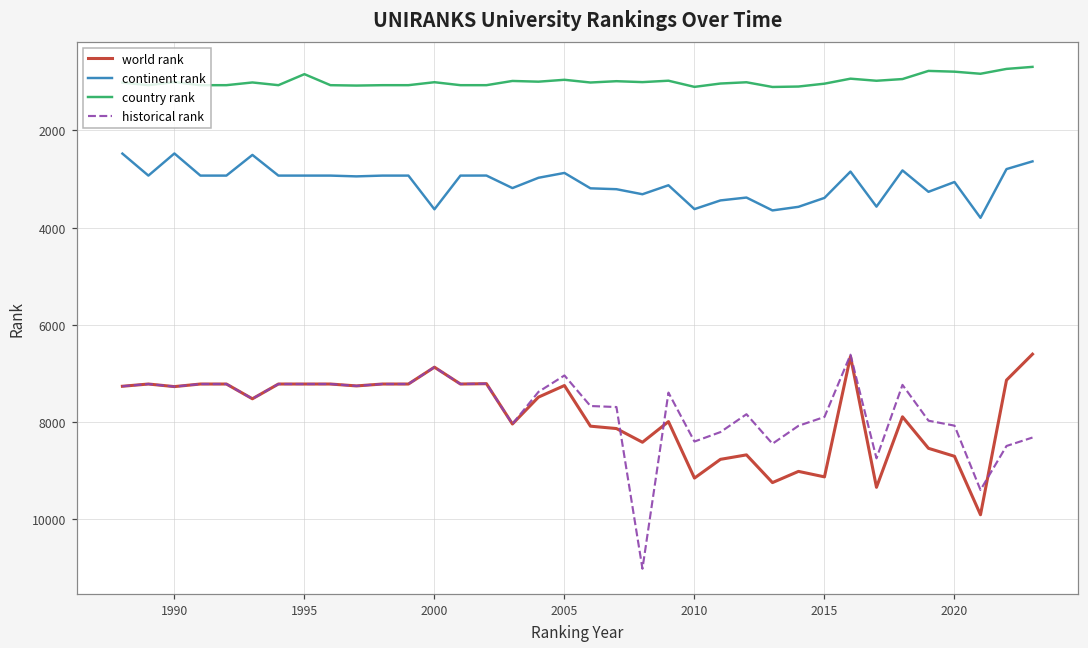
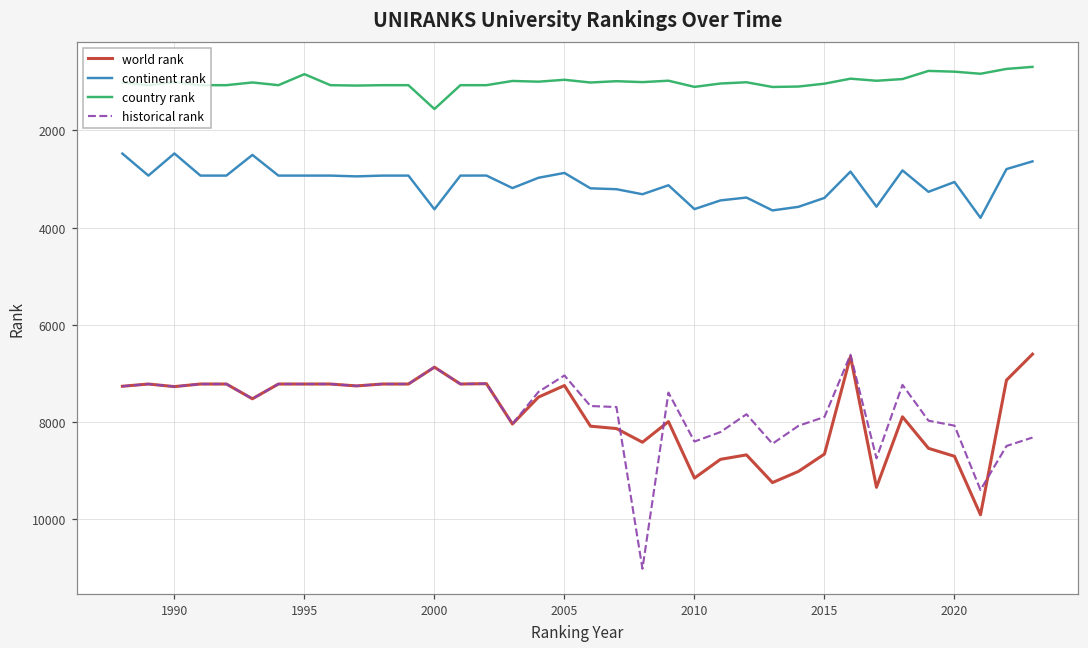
  {
    "world rank": {
      "2005": 7300,
      "2010": 9200,
-     "2015": 9100,
+     "2015": 8700,
      "2020": 8700
    },
    "continent rank": {
      "1990": 2500,
      "1995": 2900,
      "2000": 3600,
      "2005": 2900,
      "2010": 3600,
      "2015": 3400,
      "2020": 3100
    },
    "country rank": {
      "1995": 800,
-     "2000": 1000,
+     "2000": 1600,
      "2005": 1000,
      "2010": 1100,
      "2015": 1000,
      "2020": 800
    },
    "historical rank": {
      "2005": 7000,
      "2010": 8400,
      "2015": 7900,
      "2020": 8100
    }
  }
